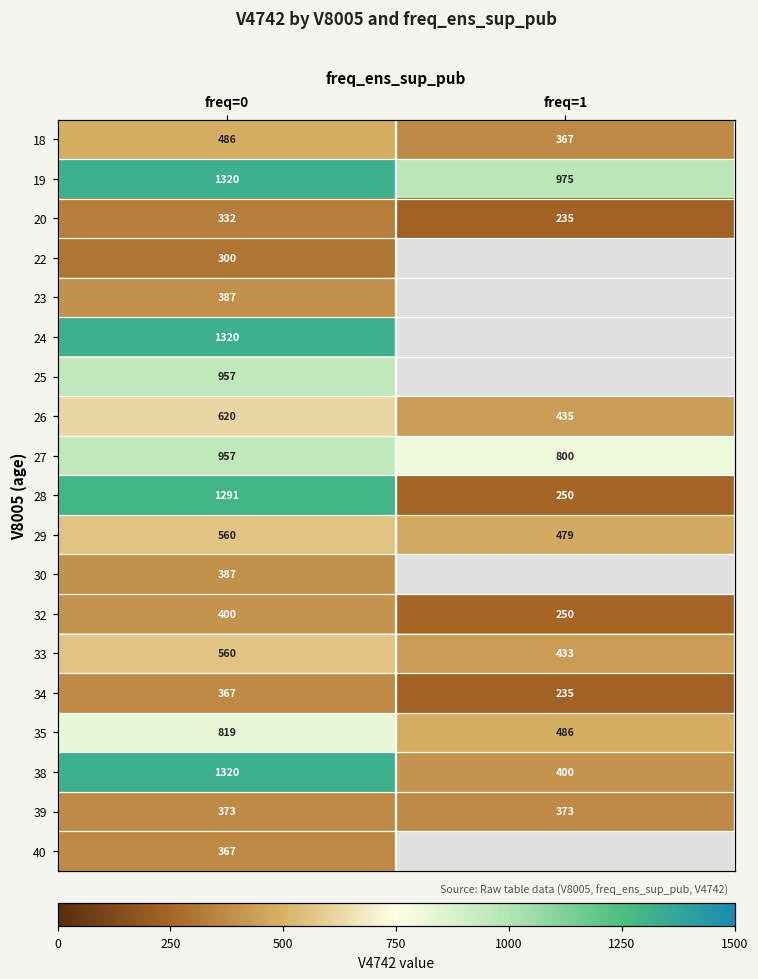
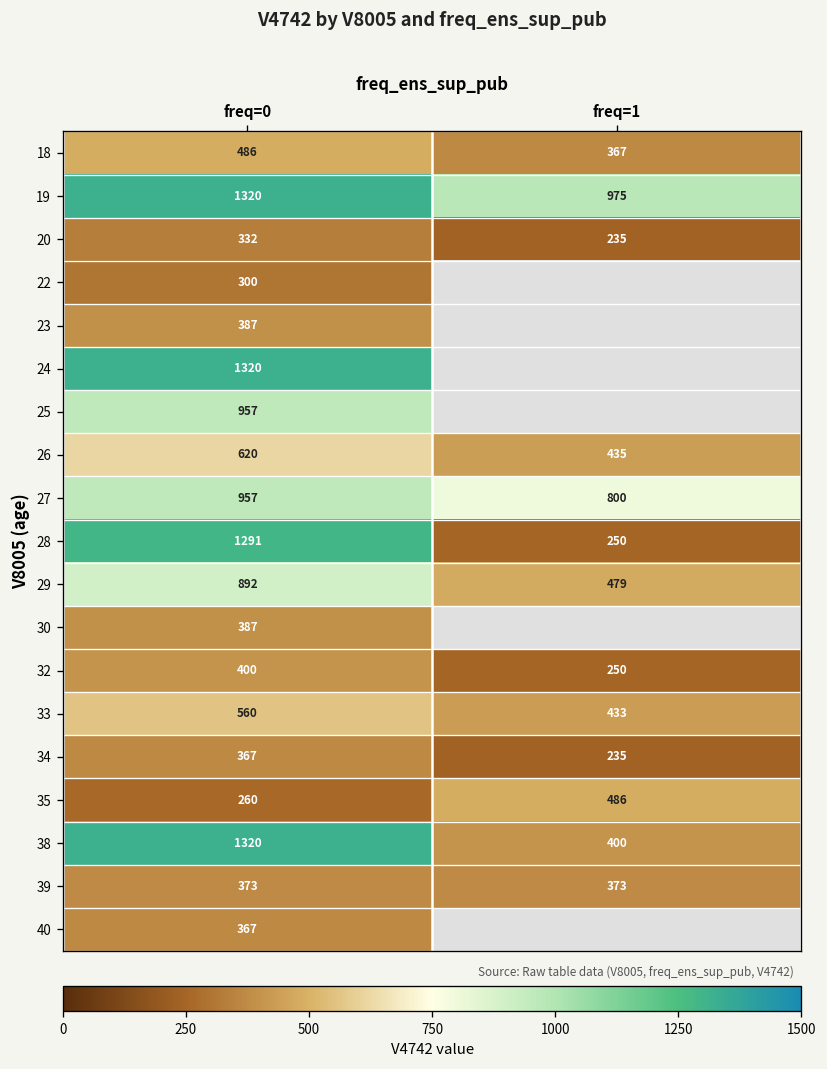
  {
    "18": {
      "freq=0": 486,
      "freq=1": 367
    },
    "19": {
      "freq=0": 1320,
      "freq=1": 975
    },
    "20": {
      "freq=0": 332,
      "freq=1": 235
    },
    "22": {
      "freq=0": 300
    },
    "23": {
      "freq=0": 387
    },
    "24": {
      "freq=0": 1320
    },
    "25": {
      "freq=0": 957
    },
    "26": {
      "freq=0": 620,
      "freq=1": 435
    },
    "27": {
      "freq=0": 957,
      "freq=1": 800
    },
    "28": {
      "freq=0": 1291,
      "freq=1": 250
    },
    "29": {
-     "freq=0": 560,
+     "freq=0": 892,
      "freq=1": 479
    },
    "30": {
      "freq=0": 387
    },
    "32": {
      "freq=0": 400,
      "freq=1": 250
    },
    "33": {
      "freq=0": 560,
      "freq=1": 433
    },
    "34": {
      "freq=0": 367,
      "freq=1": 235
    },
    "35": {
-     "freq=0": 819,
+     "freq=0": 260,
      "freq=1": 486
    },
    "38": {
      "freq=0": 1320,
      "freq=1": 400
    },
    "39": {
      "freq=0": 373,
      "freq=1": 373
    },
    "40": {
      "freq=0": 367
    }
  }
